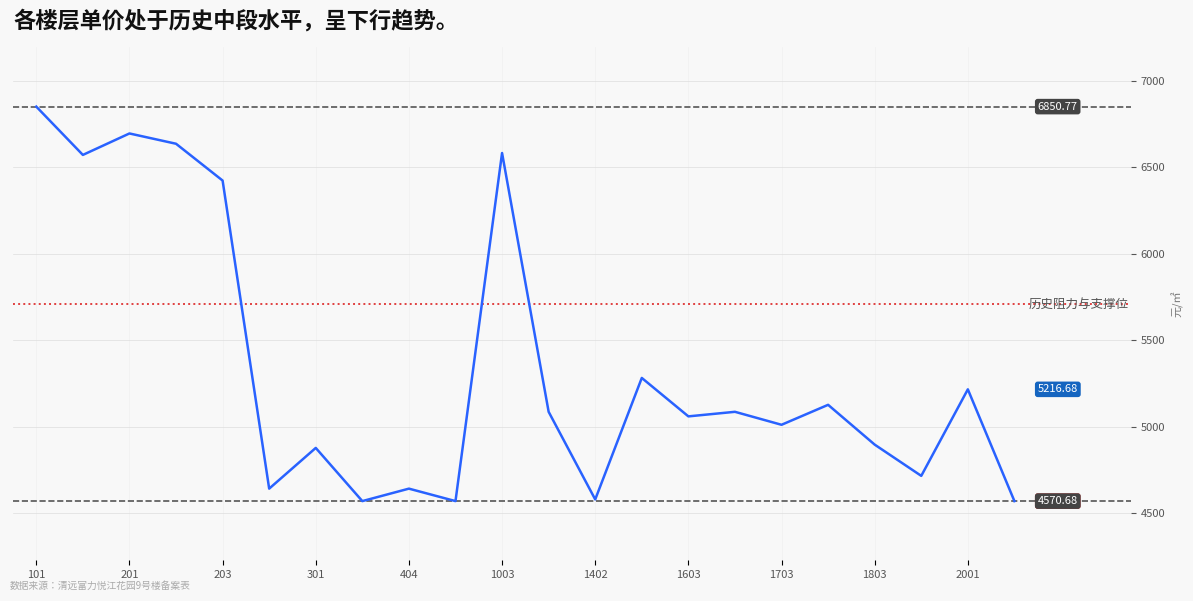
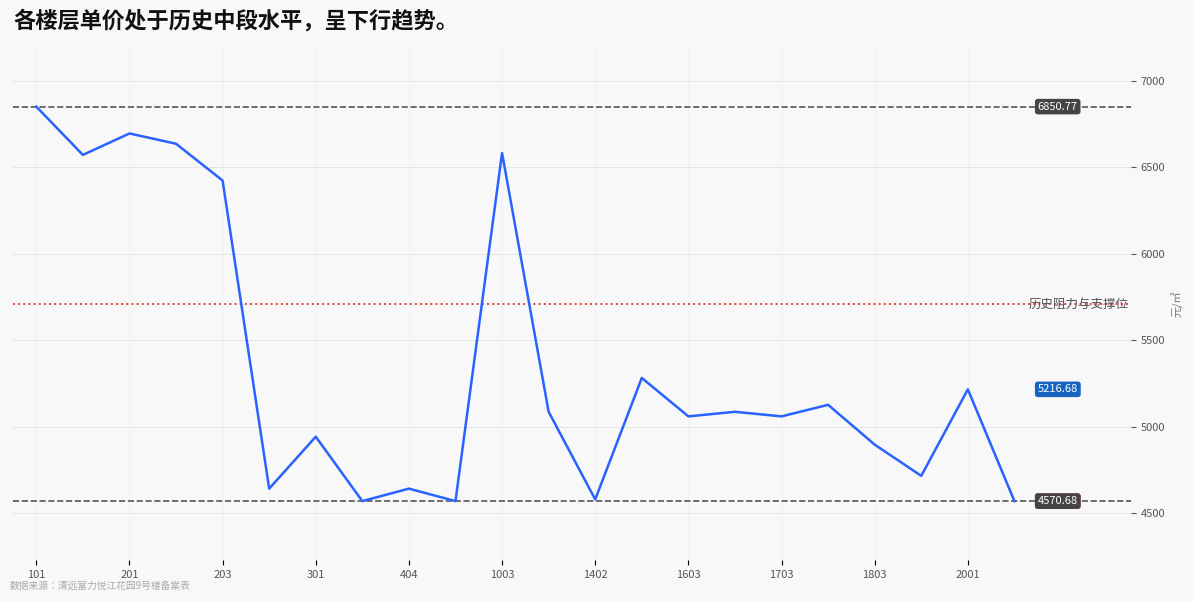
  {
    "101": 6850,
    "201": 6700,
    "203": 6420,
-   "301": 4880,
+   "301": 4940,
    "404": 4640,
    "1003": 6580,
    "1402": 4580,
    "1603": 5060,
-   "1703": 5010,
+   "1703": 5060,
    "1803": 4900,
    "2001": 5220
  }
